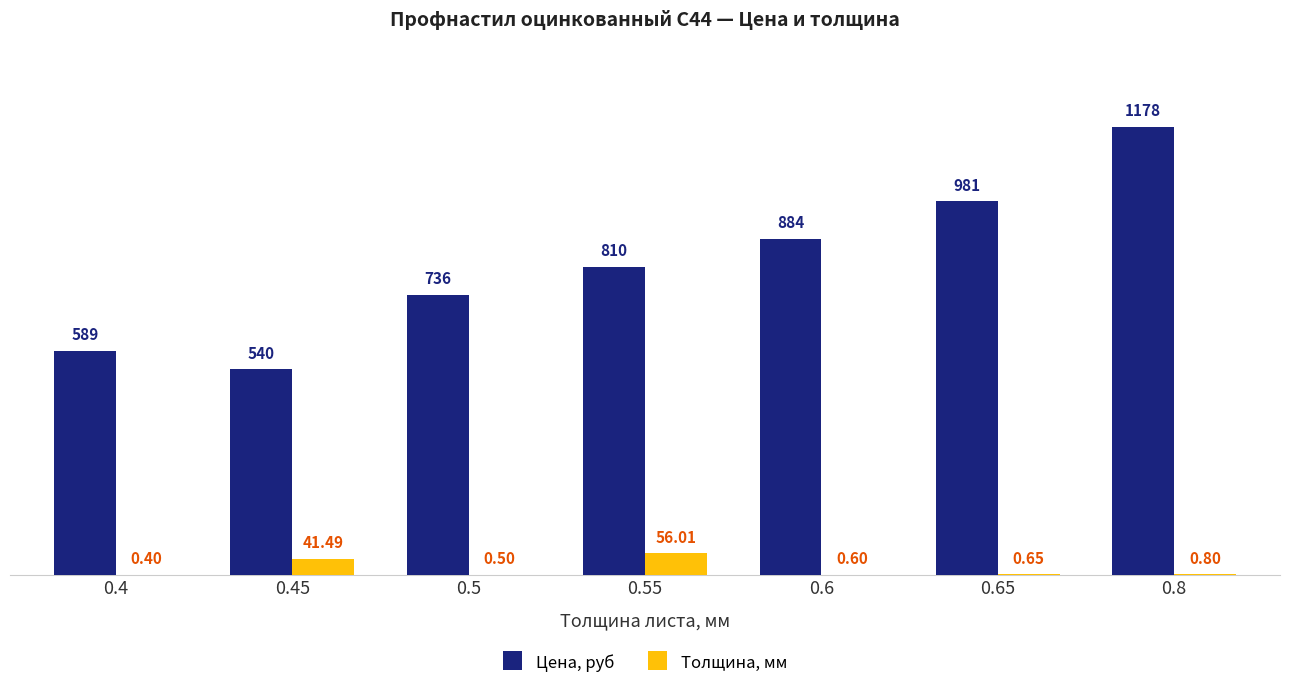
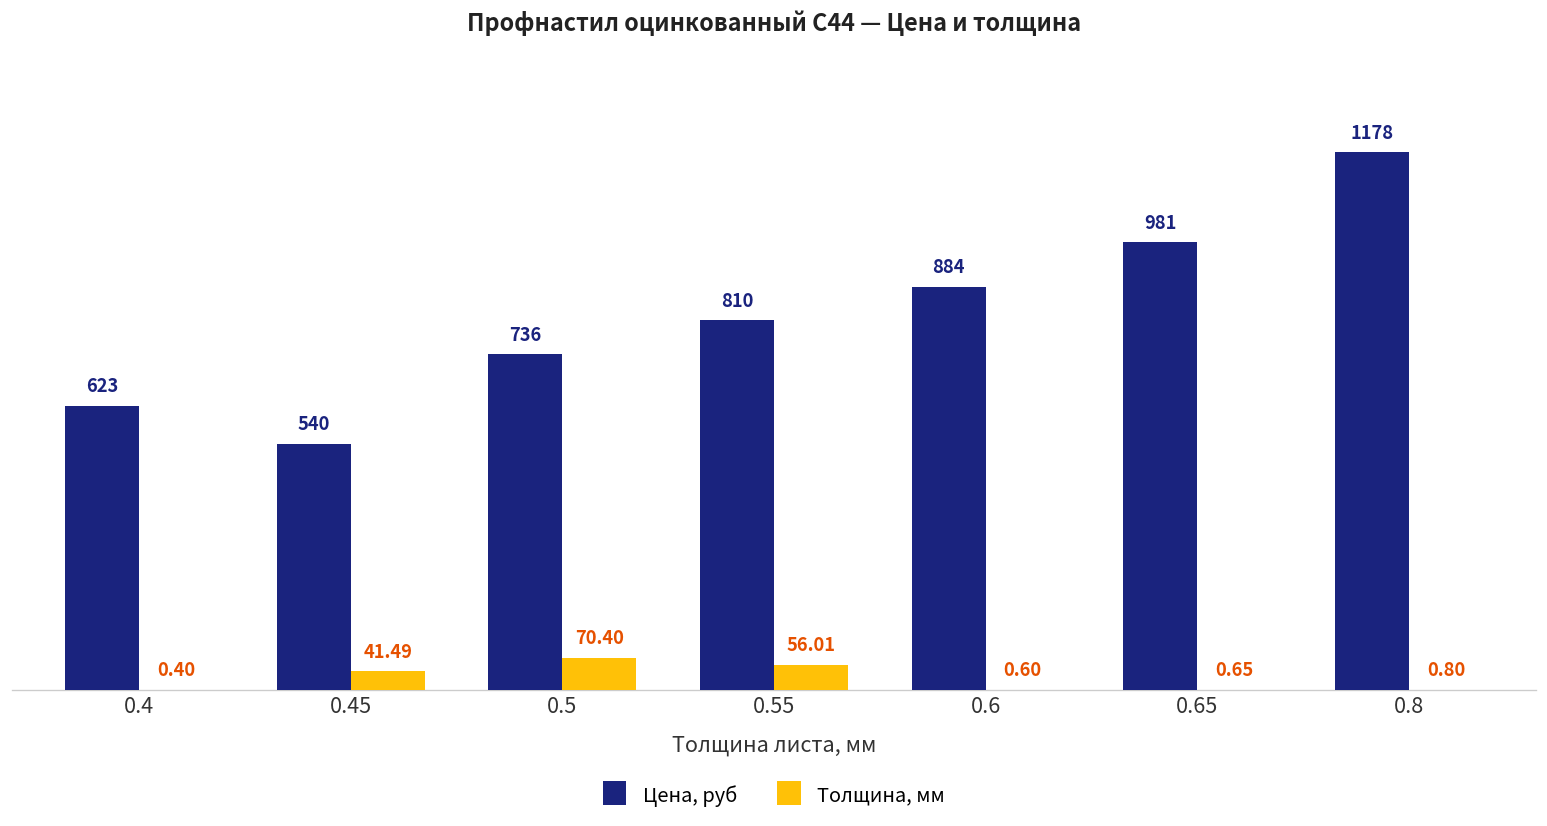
  {
    "Цена, руб": {
-     "0.4": 589,
+     "0.4": 623,
      "0.45": 540,
      "0.5": 736,
      "0.55": 810,
      "0.6": 884,
      "0.65": 981,
      "0.8": 1178
    },
    "Толщина, мм": {
      "0.4": 0.40,
      "0.45": 41.49,
-     "0.5": 0.50,
+     "0.5": 70.40,
      "0.55": 56.01,
      "0.6": 0.60,
      "0.65": 0.65,
      "0.8": 0.80
    }
  }
